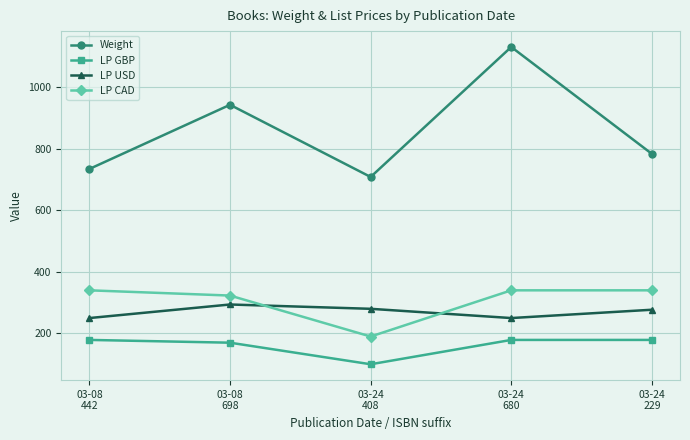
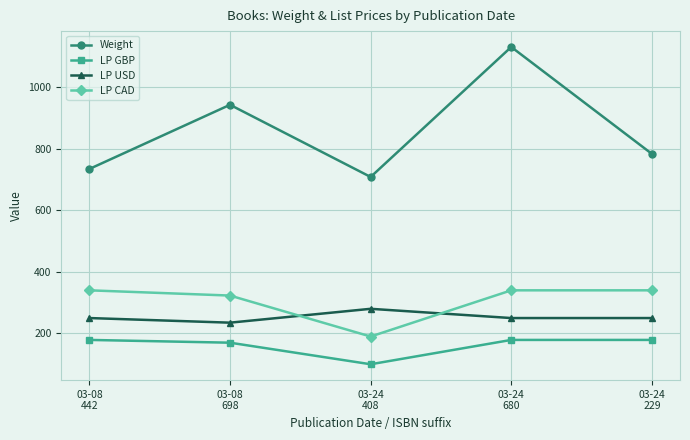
  {
    "LP USD": {
      "03-08 442": 250,
-     "03-08 698": 290,
+     "03-08 698": 240,
      "03-24 408": 280,
      "03-24 680": 250,
-     "03-24 229": 280
+     "03-24 229": 250
    }
  }
